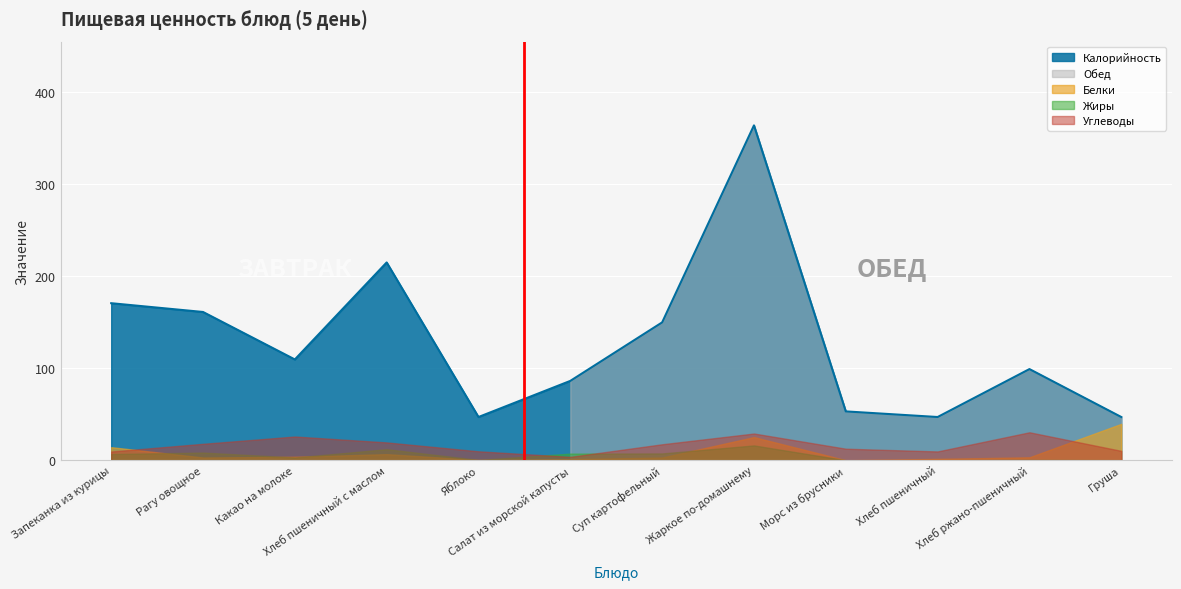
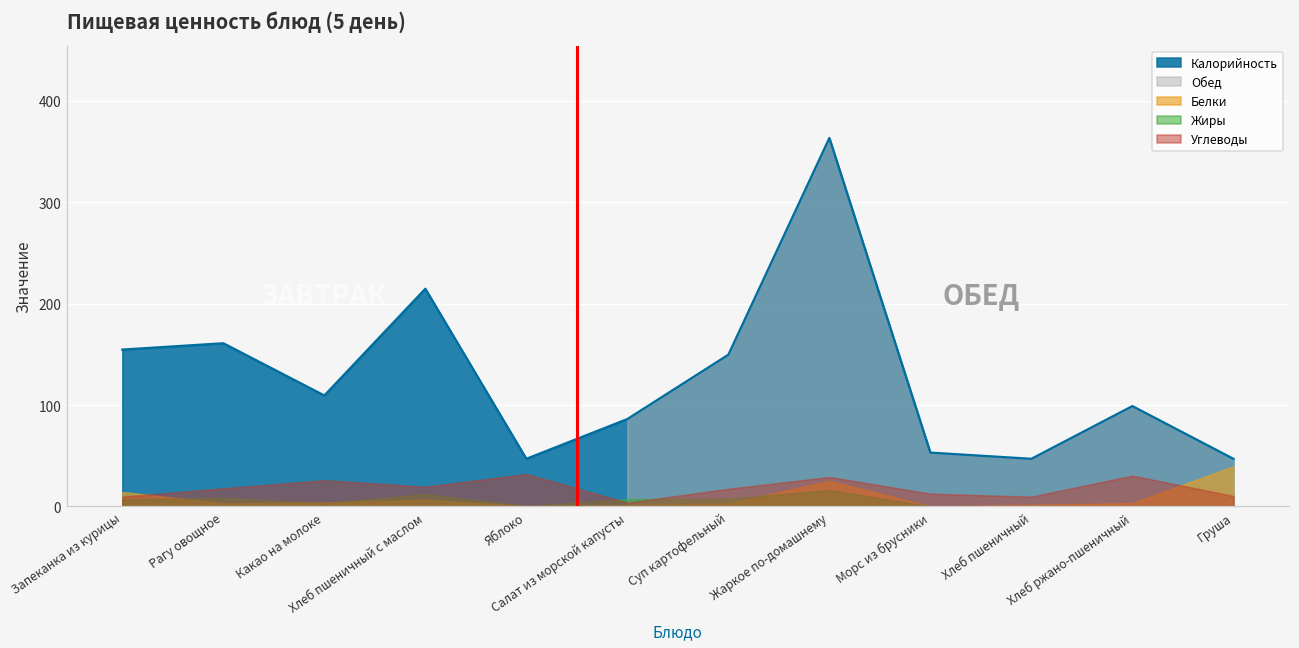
  {
    "Калорийность": {
-     "Запеканка из курицы": 170,
+     "Запеканка из курицы": 150,
      "Рагу овощное": 160,
      "Какао на молоке": 110,
      "Хлеб пшеничный с маслом": 210,
      "Яблоко": 50
    },
    "Белки": {
      "Запеканка из курицы": 10,
      "Рагу овощное": 0,
      "Хлеб пшеничный с маслом": 10,
      "Суп картофельный": 0,
      "Жаркое по-домашнему": 30,
      "Груша": 40
    },
    "Жиры": {
      "Рагу овощное": 10,
      "Хлеб пшеничный с маслом": 10,
      "Салат из морской капусты": 10,
      "Суп картофельный": 10,
      "Жаркое по-домашнему": 20
    },
    "Углеводы": {
      "Рагу овощное": 20,
      "Какао на молоке": 30,
      "Хлеб пшеничный с маслом": 20,
-     "Яблоко": 10,
+     "Яблоко": 30,
      "Суп картофельный": 20,
      "Жаркое по-домашнему": 30,
      "Морс из брусники": 10,
      "Хлеб пшеничный": 10,
      "Хлеб ржано-пшеничный": 30,
      "Груша": 10
    }
  }
